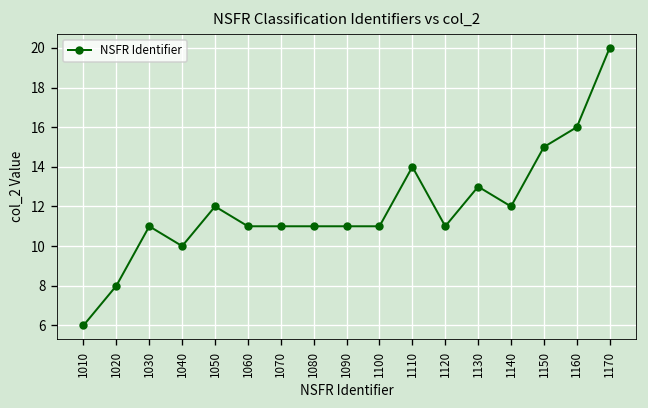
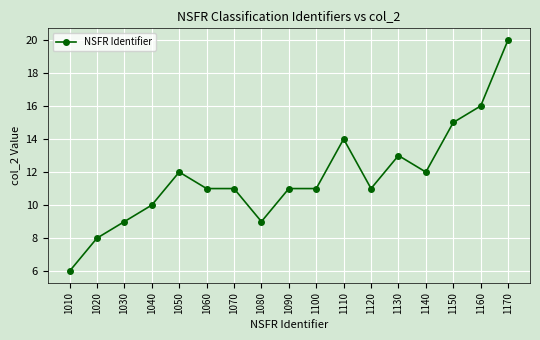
  {
    "1010": 6,
    "1020": 8,
-   "1030": 11,
+   "1030": 9,
    "1040": 10,
    "1050": 12,
    "1060": 11,
    "1070": 11,
-   "1080": 11,
+   "1080": 9,
    "1090": 11,
    "1100": 11,
    "1110": 14,
    "1120": 11,
    "1130": 13,
    "1140": 12,
    "1150": 15,
    "1160": 16,
    "1170": 20
  }
